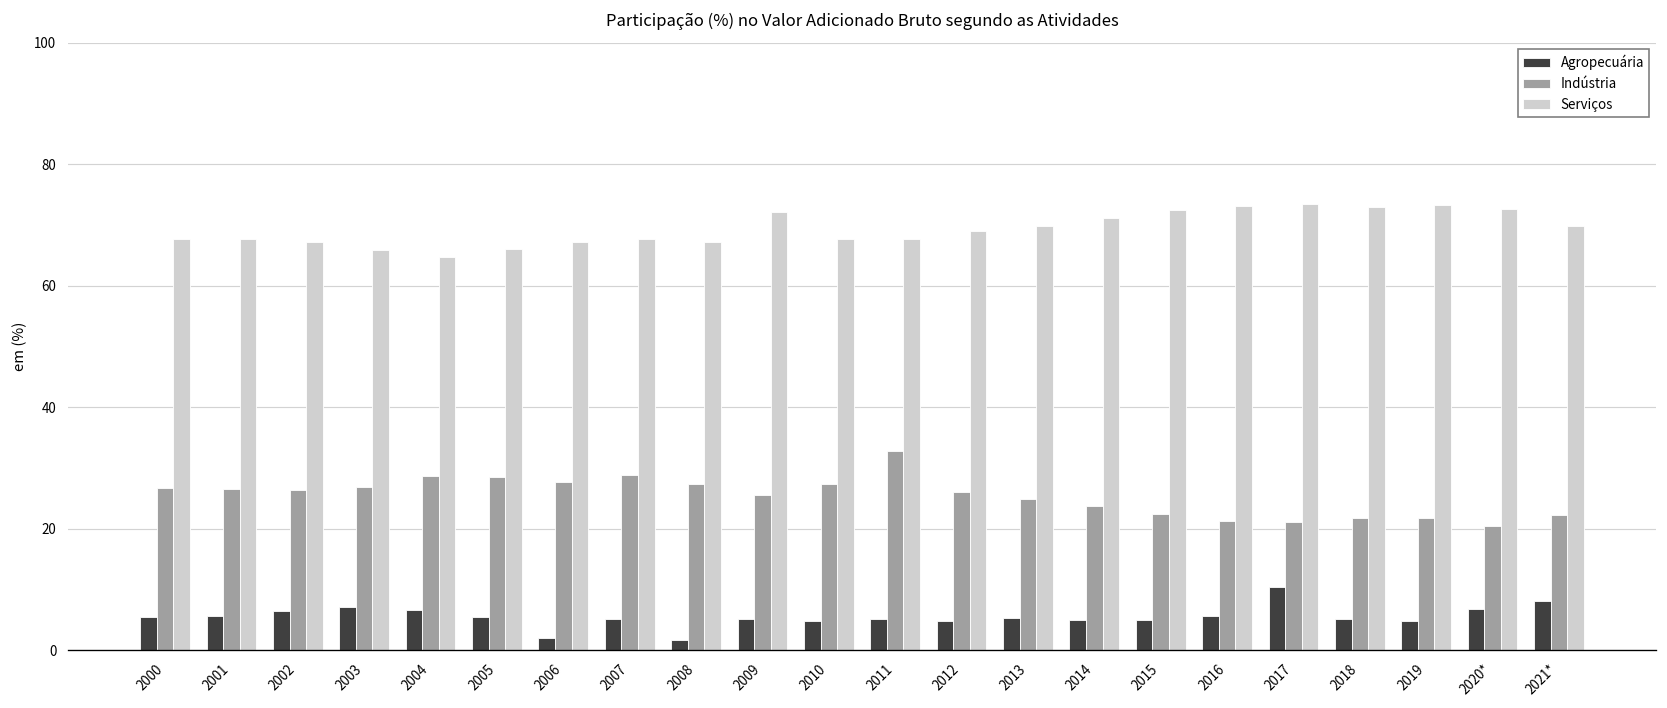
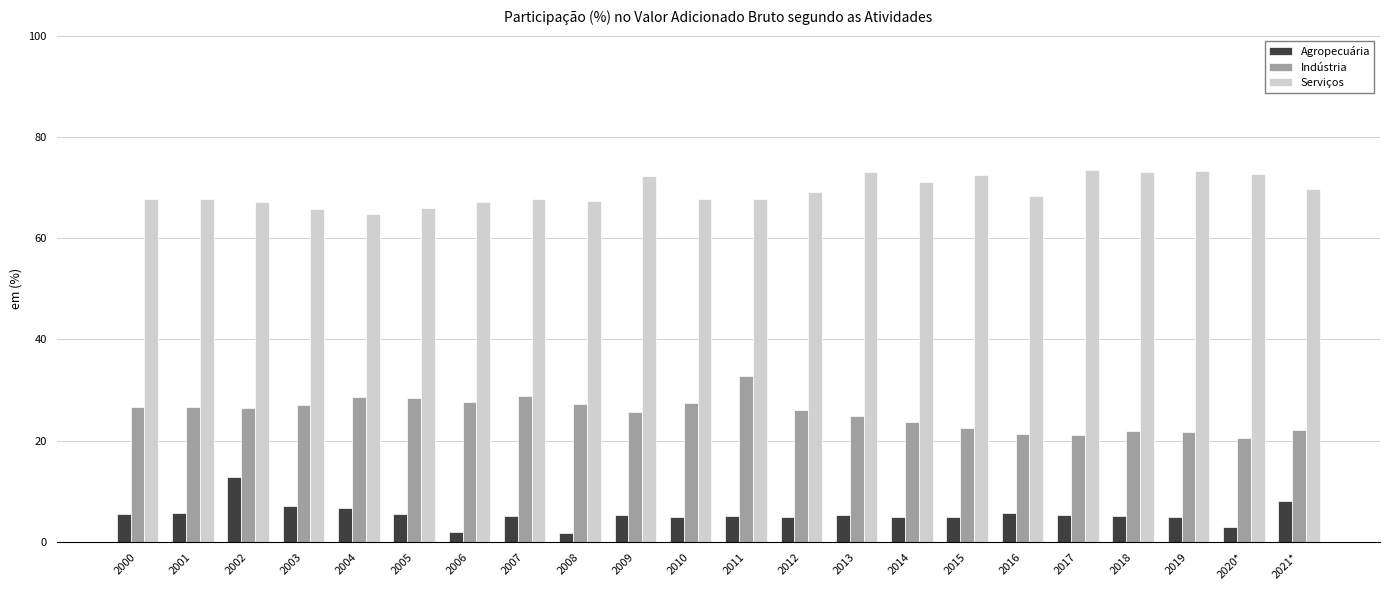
  {
    "Agropecuária": {
      "2000": 6,
      "2001": 6,
-     "2002": 6,
+     "2002": 13,
      "2003": 7,
      "2004": 7,
      "2005": 5,
      "2006": 2,
      "2007": 5,
      "2008": 2,
      "2009": 5,
      "2010": 5,
      "2011": 5,
      "2012": 5,
      "2013": 5,
      "2014": 5,
      "2015": 5,
      "2016": 6,
-     "2017": 10,
+     "2017": 5,
      "2018": 5,
      "2019": 5,
-     "2020*": 7,
+     "2020*": 3,
      "2021*": 8
    },
    "Indústria": {
      "2000": 27,
      "2001": 27,
      "2002": 26,
      "2003": 27,
      "2004": 29,
      "2005": 28,
      "2006": 28,
      "2007": 29,
      "2008": 27,
      "2009": 26,
      "2010": 27,
      "2011": 33,
      "2012": 26,
      "2013": 25,
      "2014": 24,
      "2015": 23,
      "2016": 21,
      "2017": 21,
      "2018": 22,
      "2019": 22,
      "2020*": 21,
      "2021*": 22
    },
    "Serviços": {
      "2000": 68,
      "2001": 68,
      "2002": 67,
      "2003": 66,
      "2004": 65,
      "2005": 66,
      "2006": 67,
      "2007": 68,
      "2008": 67,
      "2009": 72,
      "2010": 68,
      "2011": 68,
      "2012": 69,
-     "2013": 70,
+     "2013": 73,
      "2014": 71,
      "2015": 72,
-     "2016": 73,
+     "2016": 68,
      "2017": 74,
      "2018": 73,
      "2019": 73,
      "2020*": 73,
      "2021*": 70
    }
  }
